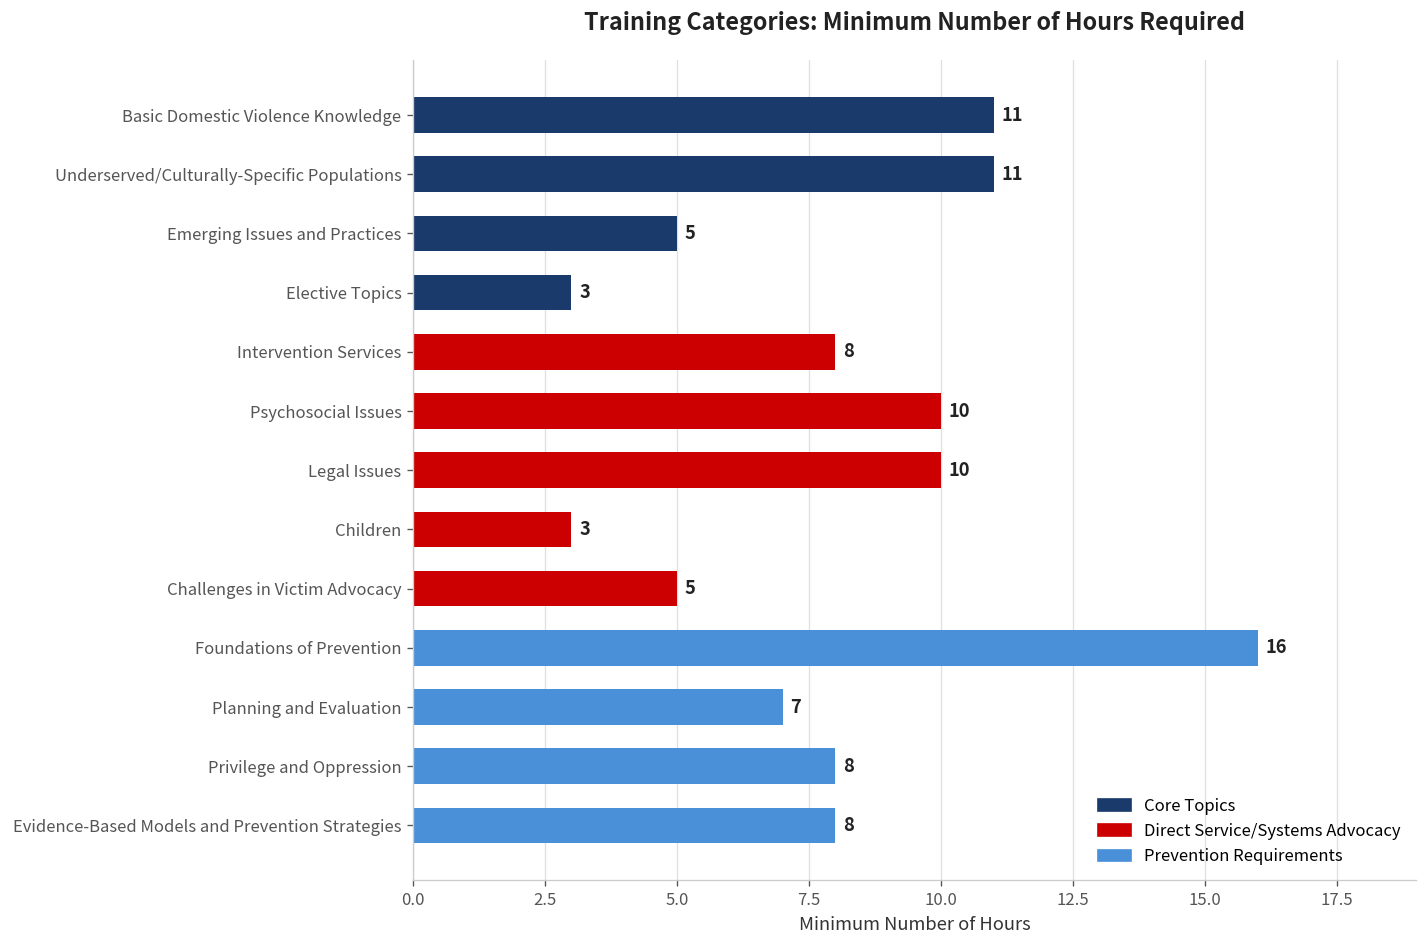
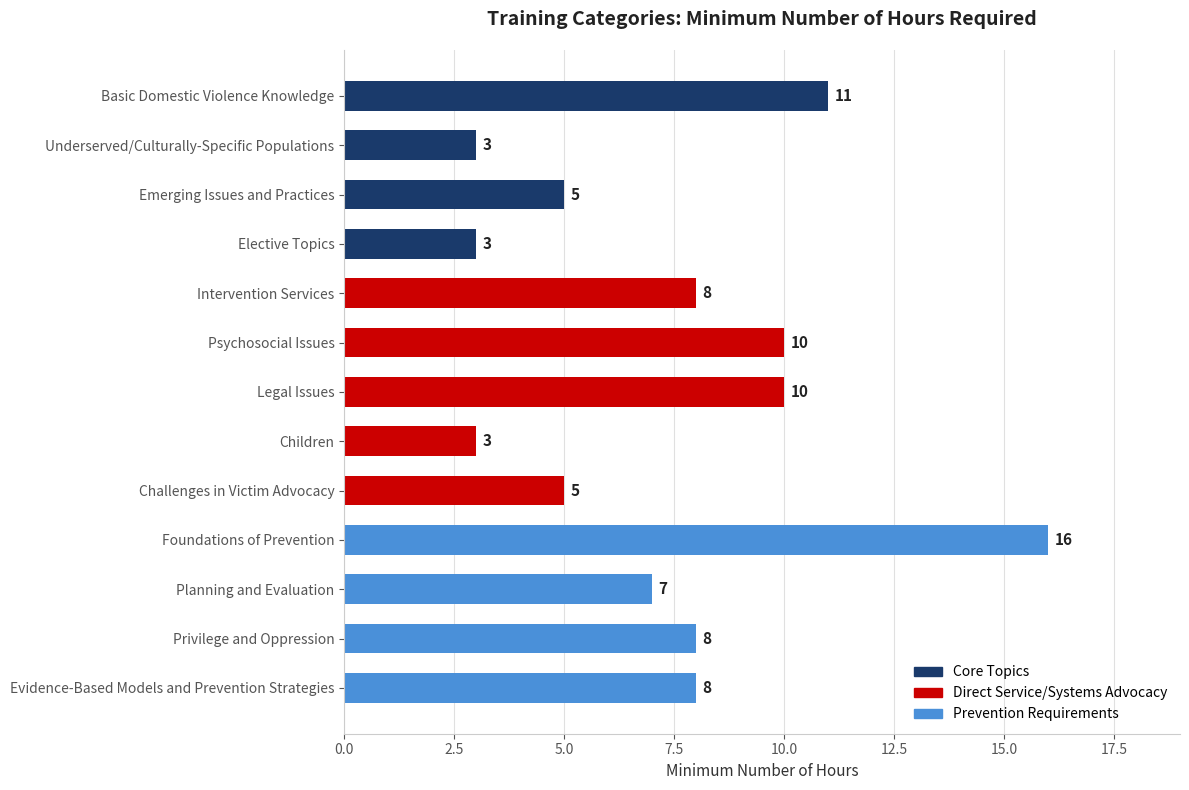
  {
    "Basic Domestic Violence Knowledge": 11,
-   "Underserved/Culturally-Specific Populations": 11,
+   "Underserved/Culturally-Specific Populations": 3,
    "Emerging Issues and Practices": 5,
    "Elective Topics": 3,
    "Intervention Services": 8,
    "Psychosocial Issues": 10,
    "Legal Issues": 10,
    "Children": 3,
    "Challenges in Victim Advocacy": 5,
    "Foundations of Prevention": 16,
    "Planning and Evaluation": 7,
    "Privilege and Oppression": 8,
    "Evidence-Based Models and Prevention Strategies": 8
  }
